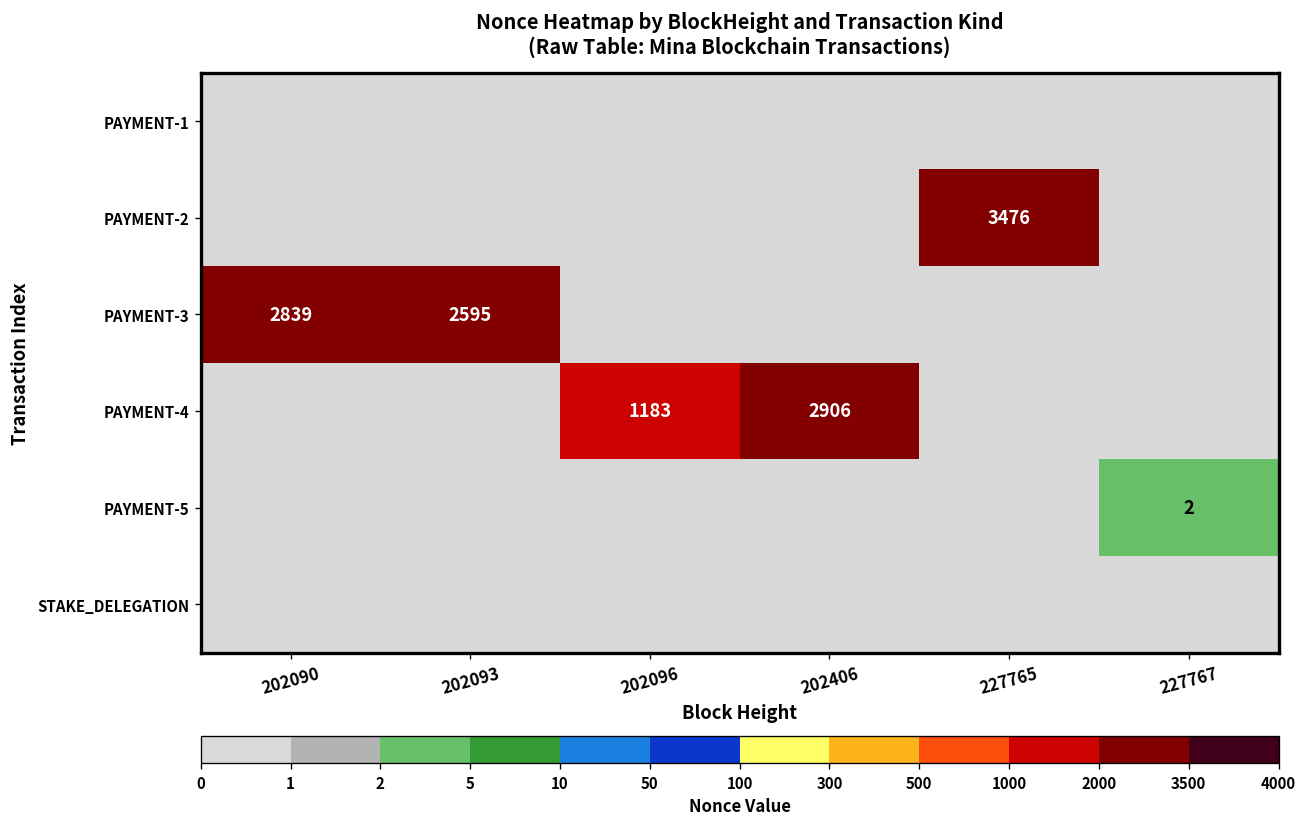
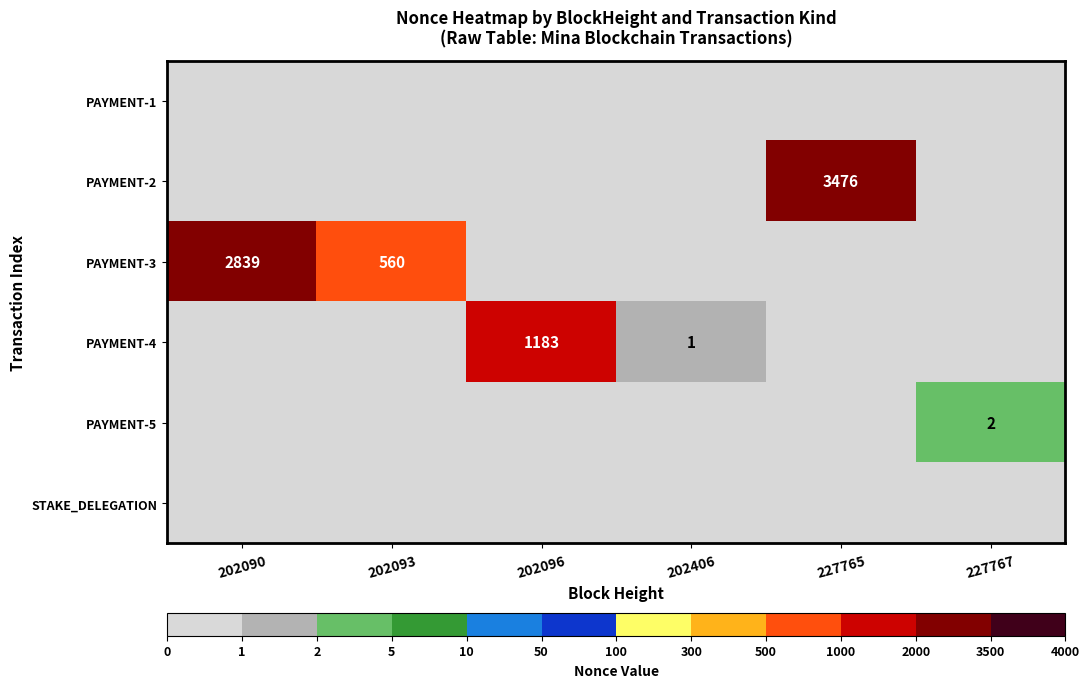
  {
    "PAYMENT-2": {
      "227765": 3476
    },
    "PAYMENT-3": {
      "202090": 2839,
-     "202093": 2595
+     "202093": 560
    },
    "PAYMENT-4": {
      "202096": 1183,
-     "202406": 2906
+     "202406": 1
    },
    "PAYMENT-5": {
      "227767": 2
    }
  }
